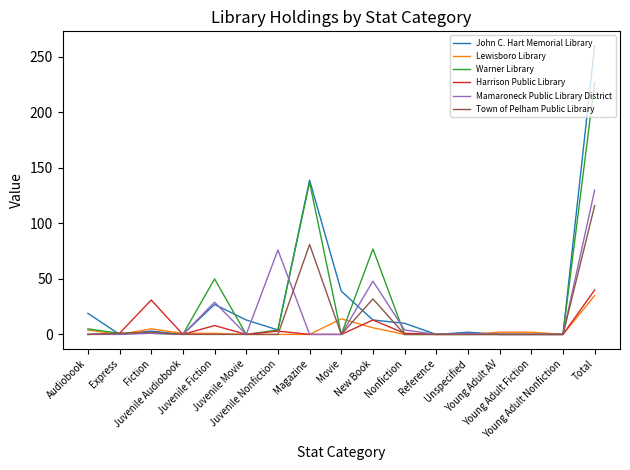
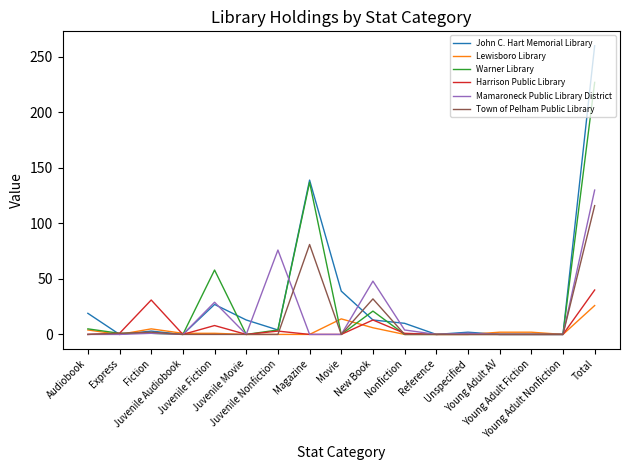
  {
    "John C. Hart Memorial Library": {
      "Audiobook": 19,
      "Juvenile Movie": 13,
      "Movie": 39,
      "Nonfiction": 10
    },
    "Lewisboro Library": {
      "Movie": 14,
      "New Book": 6,
-     "Total": 35
+     "Total": 26
    },
    "Warner Library": {
-     "Juvenile Fiction": 50,
-     "New Book": 77
+     "Juvenile Fiction": 58,
+     "New Book": 21
    },
    "Harrison Public Library": {
      "Fiction": 31,
      "Juvenile Fiction": 8,
      "Total": 40
    },
    "Mamaroneck Public Library District": {
      "Juvenile Nonfiction": 76,
      "New Book": 48,
      "Nonfiction": 4,
      "Total": 130
    },
    "Town of Pelham Public Library": {
      "Magazine": 81,
      "New Book": 32,
      "Total": 116
    }
  }
